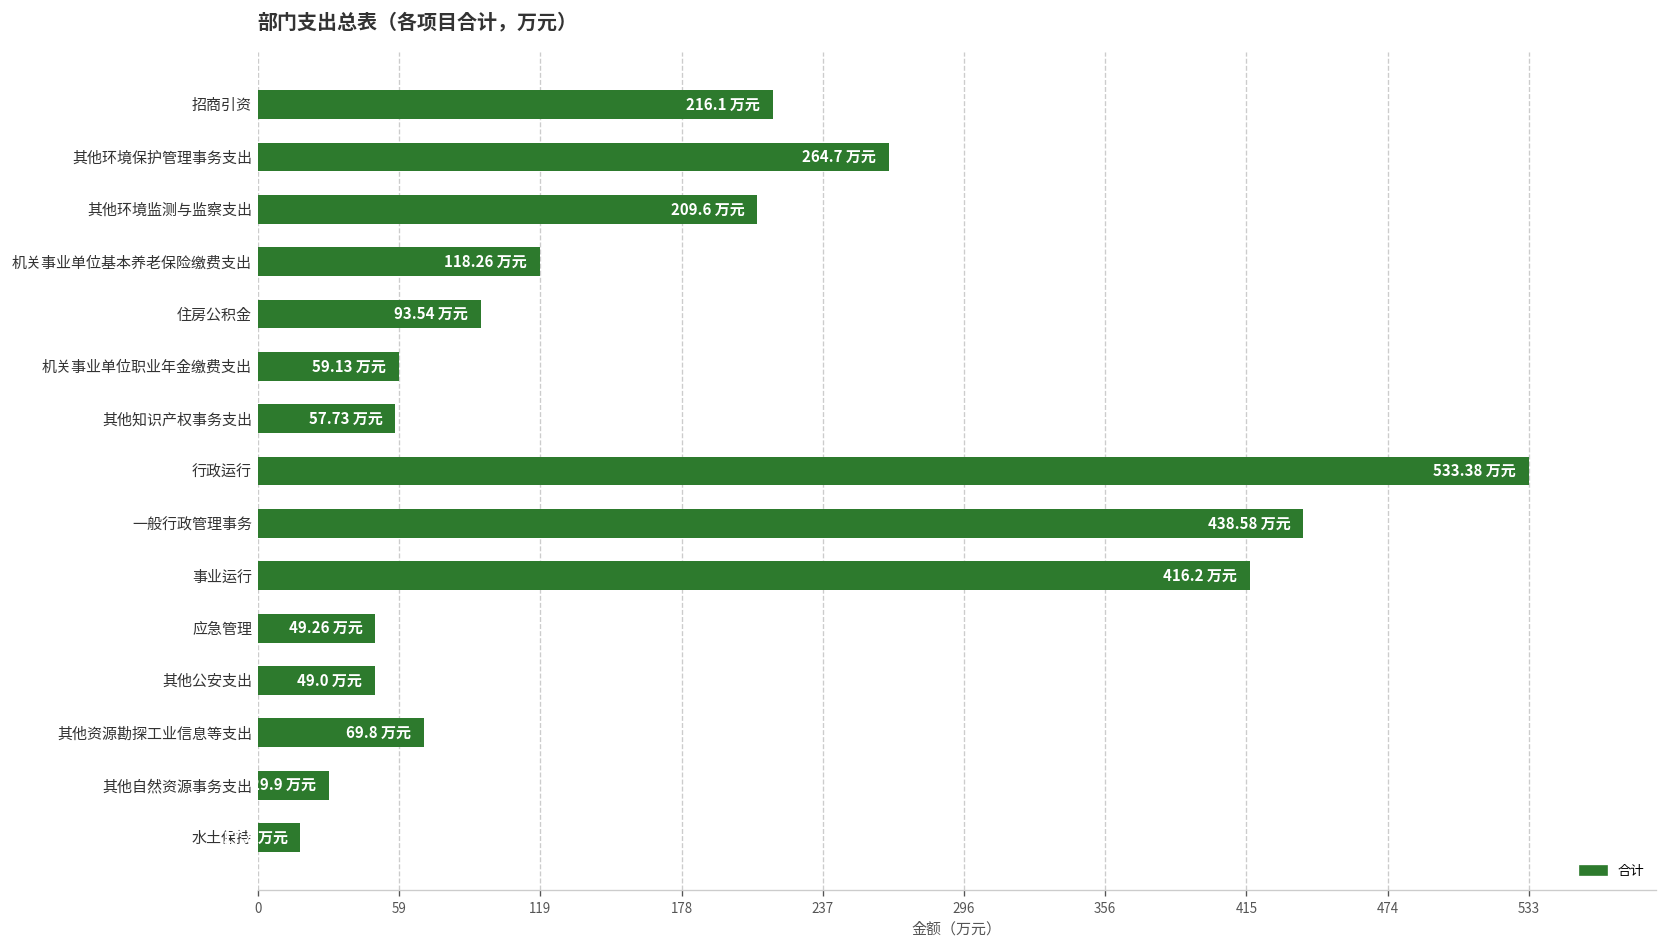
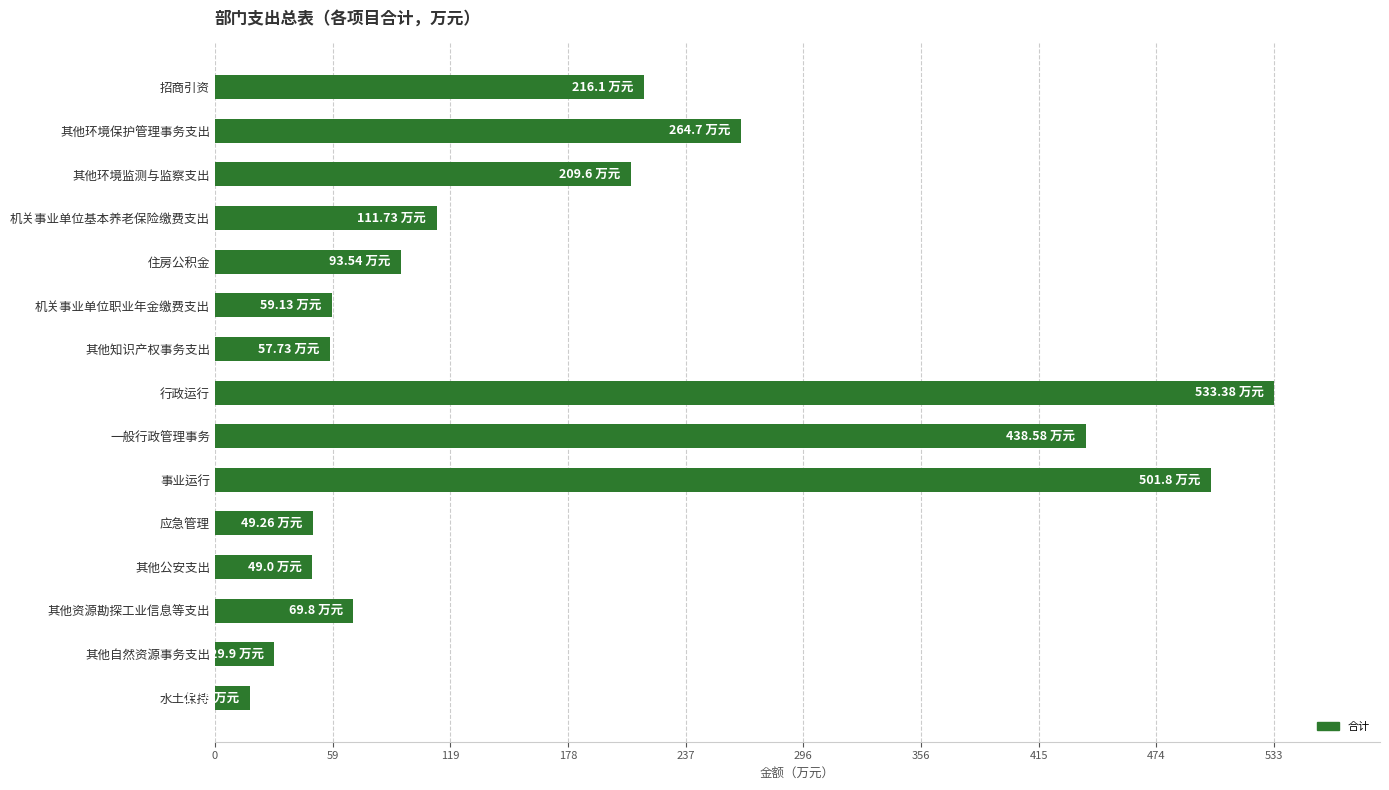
  {
    "招商引资": 216.1,
    "其他环境保护管理事务支出": 264.7,
    "其他环境监测与监察支出": 209.6,
-   "机关事业单位基本养老保险缴费支出": 118.26,
+   "机关事业单位基本养老保险缴费支出": 111.73,
    "住房公积金": 93.54,
    "机关事业单位职业年金缴费支出": 59.13,
    "其他知识产权事务支出": 57.73,
    "行政运行": 533.38,
    "一般行政管理事务": 438.58,
-   "事业运行": 416.2,
+   "事业运行": 501.8,
    "应急管理": 49.26,
    "其他公安支出": 49.0,
    "其他资源勘探工业信息等支出": 69.8,
    "其他自然资源事务支出": 29.9,
    "水土保持": 17.8
  }
